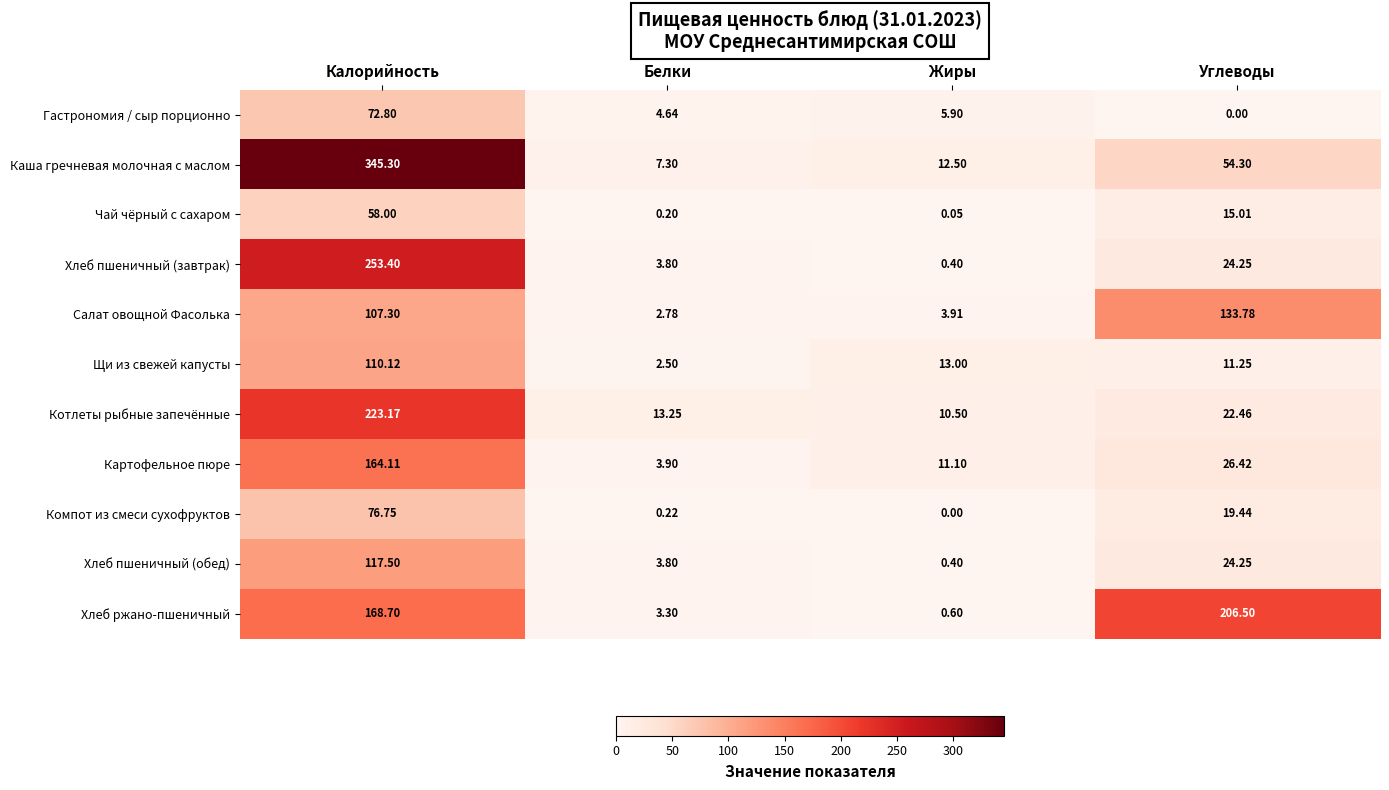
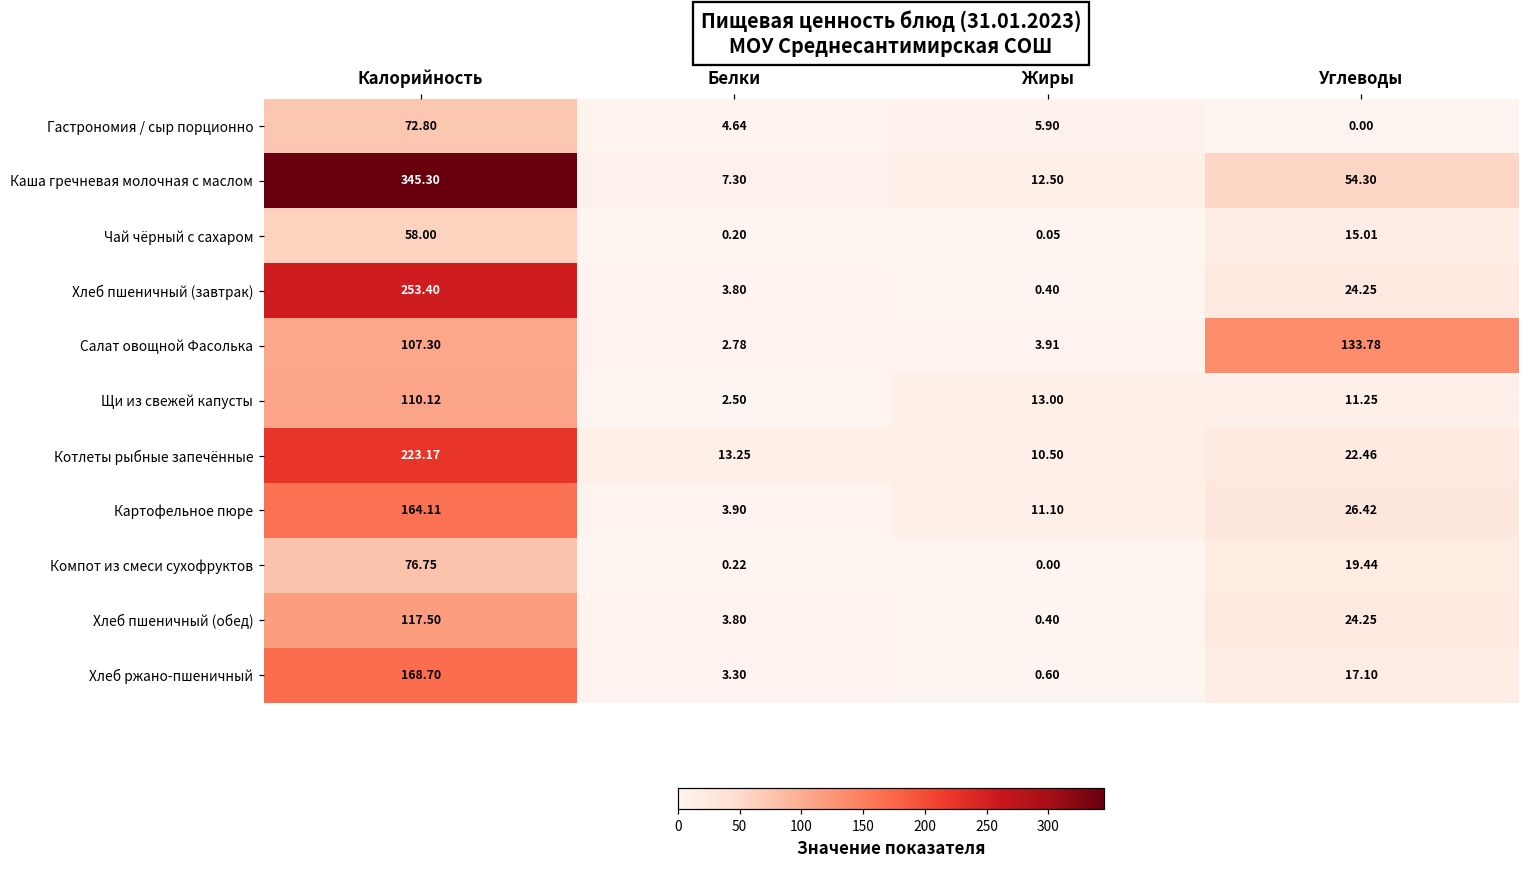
  {
    "Гастрономия / сыр порционно": {
      "Калорийность": 72.80,
      "Белки": 4.64,
      "Жиры": 5.90,
      "Углеводы": 0.00
    },
    "Каша гречневая молочная с маслом": {
      "Калорийность": 345.30,
      "Белки": 7.30,
      "Жиры": 12.50,
      "Углеводы": 54.30
    },
    "Чай чёрный с сахаром": {
      "Калорийность": 58.00,
      "Белки": 0.20,
      "Жиры": 0.05,
      "Углеводы": 15.01
    },
    "Хлеб пшеничный (завтрак)": {
      "Калорийность": 253.40,
      "Белки": 3.80,
      "Жиры": 0.40,
      "Углеводы": 24.25
    },
    "Салат овощной Фасолька": {
      "Калорийность": 107.30,
      "Белки": 2.78,
      "Жиры": 3.91,
      "Углеводы": 133.78
    },
    "Щи из свежей капусты": {
      "Калорийность": 110.12,
      "Белки": 2.50,
      "Жиры": 13.00,
      "Углеводы": 11.25
    },
    "Котлеты рыбные запечённые": {
      "Калорийность": 223.17,
      "Белки": 13.25,
      "Жиры": 10.50,
      "Углеводы": 22.46
    },
    "Картофельное пюре": {
      "Калорийность": 164.11,
      "Белки": 3.90,
      "Жиры": 11.10,
      "Углеводы": 26.42
    },
    "Компот из смеси сухофруктов": {
      "Калорийность": 76.75,
      "Белки": 0.22,
      "Жиры": 0.00,
      "Углеводы": 19.44
    },
    "Хлеб пшеничный (обед)": {
      "Калорийность": 117.50,
      "Белки": 3.80,
      "Жиры": 0.40,
      "Углеводы": 24.25
    },
    "Хлеб ржано-пшеничный": {
      "Калорийность": 168.70,
      "Белки": 3.30,
      "Жиры": 0.60,
-     "Углеводы": 206.50
+     "Углеводы": 17.10
    }
  }
